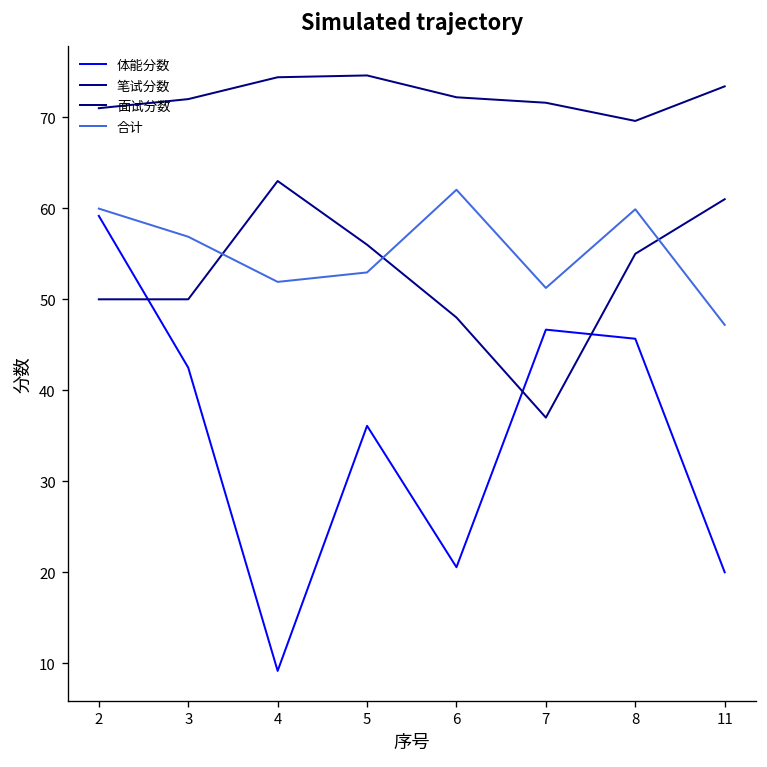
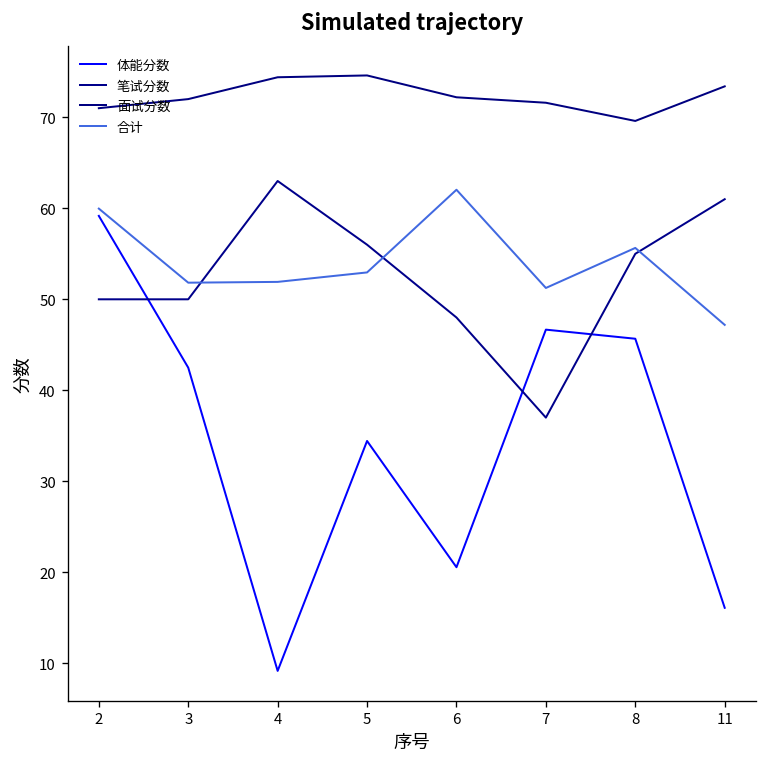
  {
    "体能分数": {
      "2": 59,
      "3": 42,
      "4": 9,
-     "5": 36,
+     "5": 34,
      "6": 21,
      "7": 47,
      "8": 46,
-     "11": 20
+     "11": 16
    },
    "合计": {
      "2": 60,
-     "3": 57,
+     "3": 52,
      "4": 52,
      "5": 53,
      "6": 62,
      "7": 51,
-     "8": 60,
+     "8": 56,
      "11": 47
    }
  }
